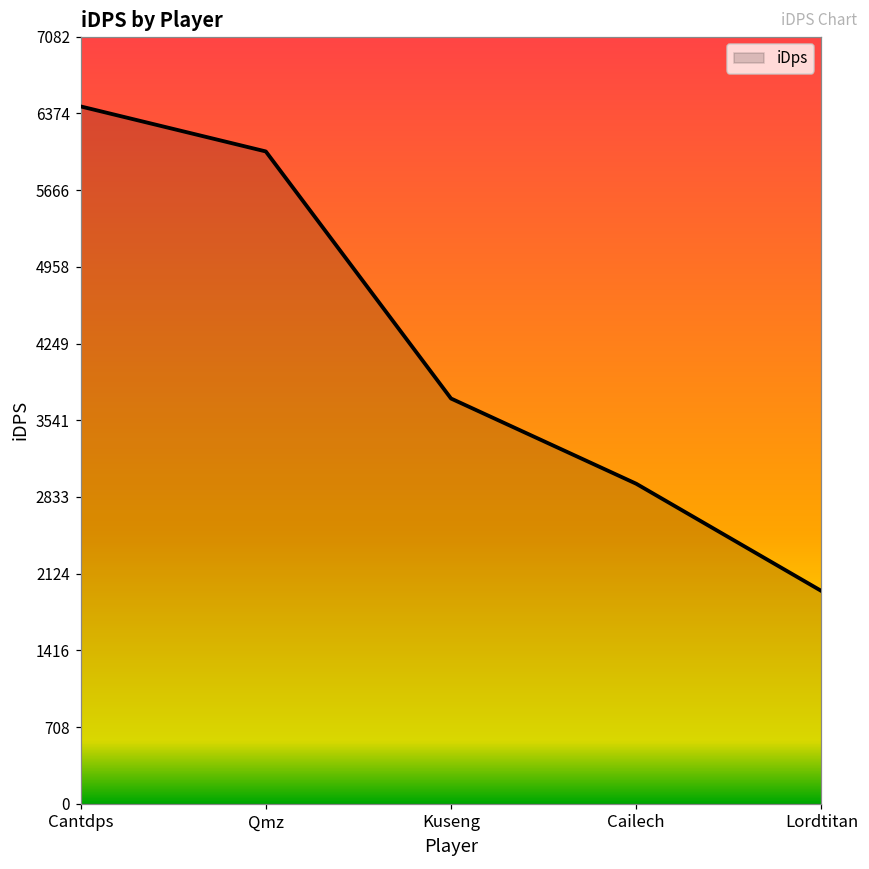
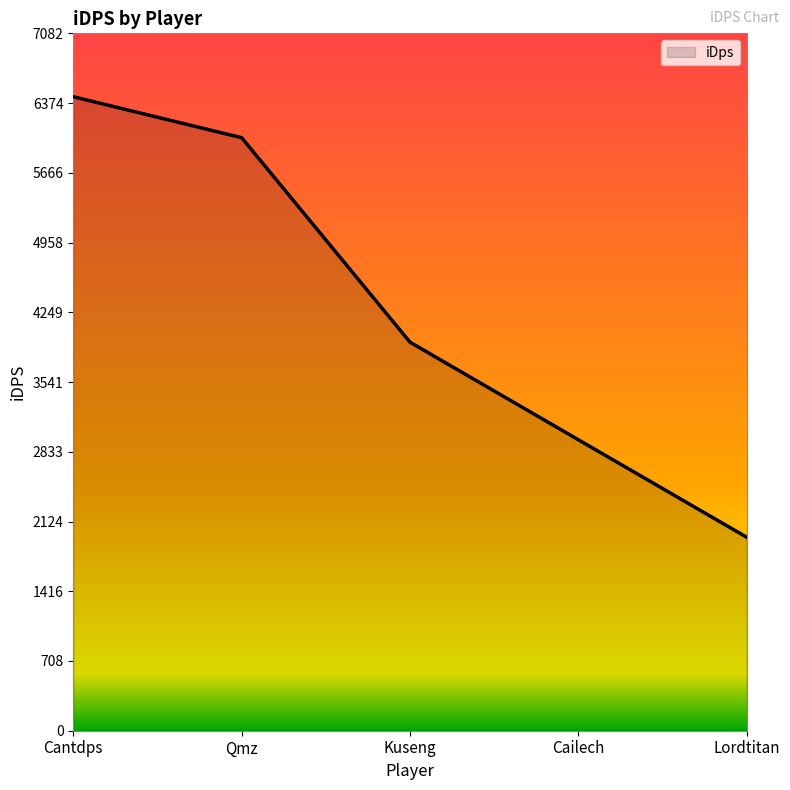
  {
    "Cantdps": 6400,
    "Qmz": 6000,
-   "Kuseng": 3700,
+   "Kuseng": 3900,
    "Cailech": 3000,
    "Lordtitan": 2000
  }
